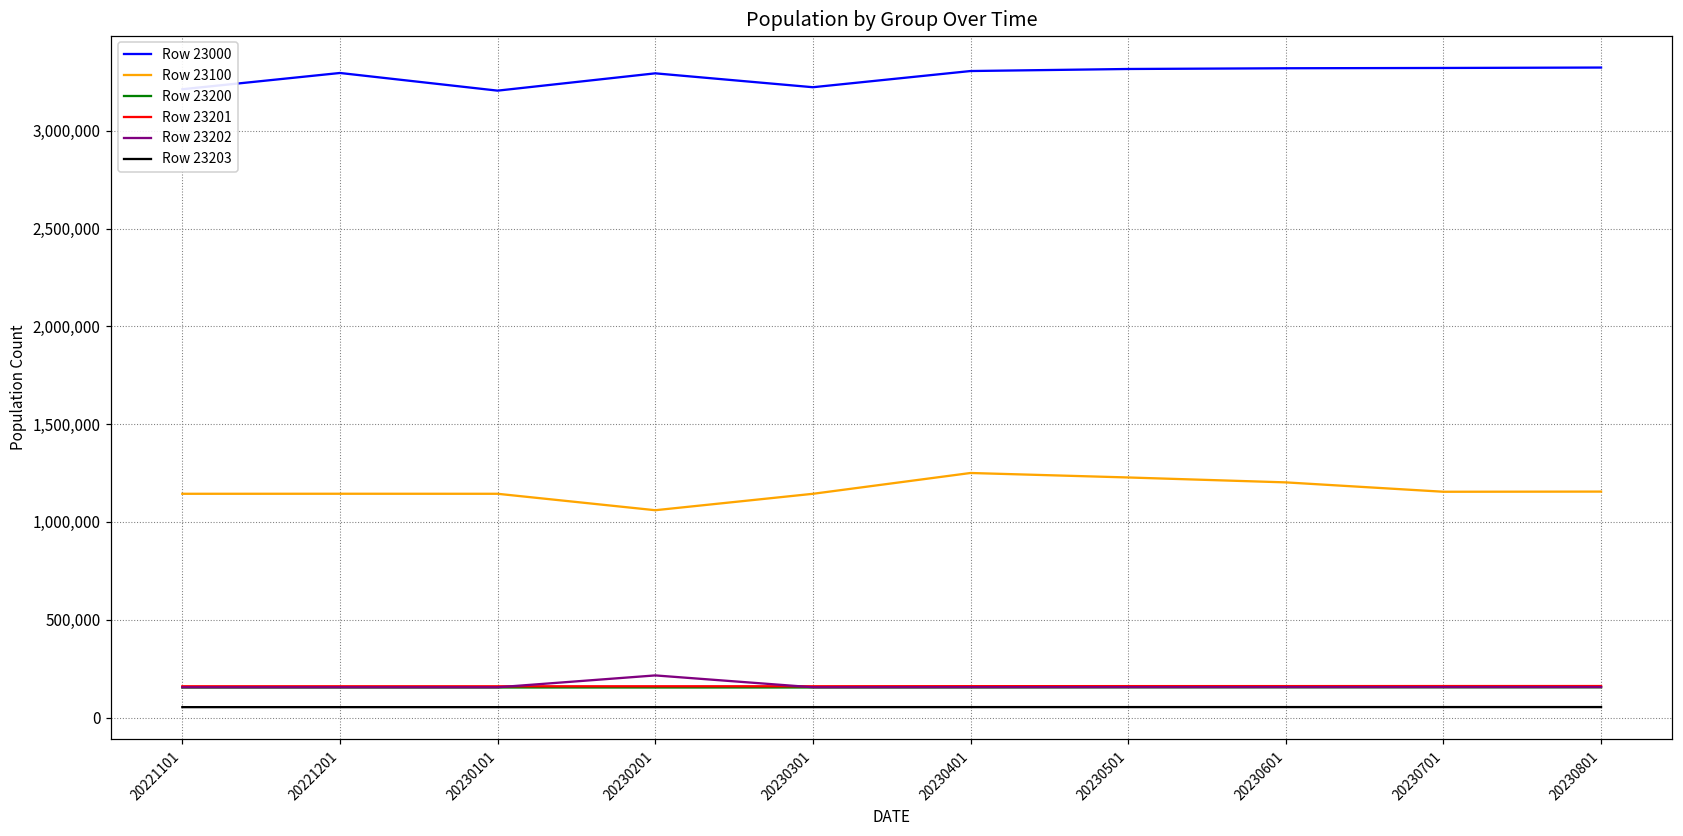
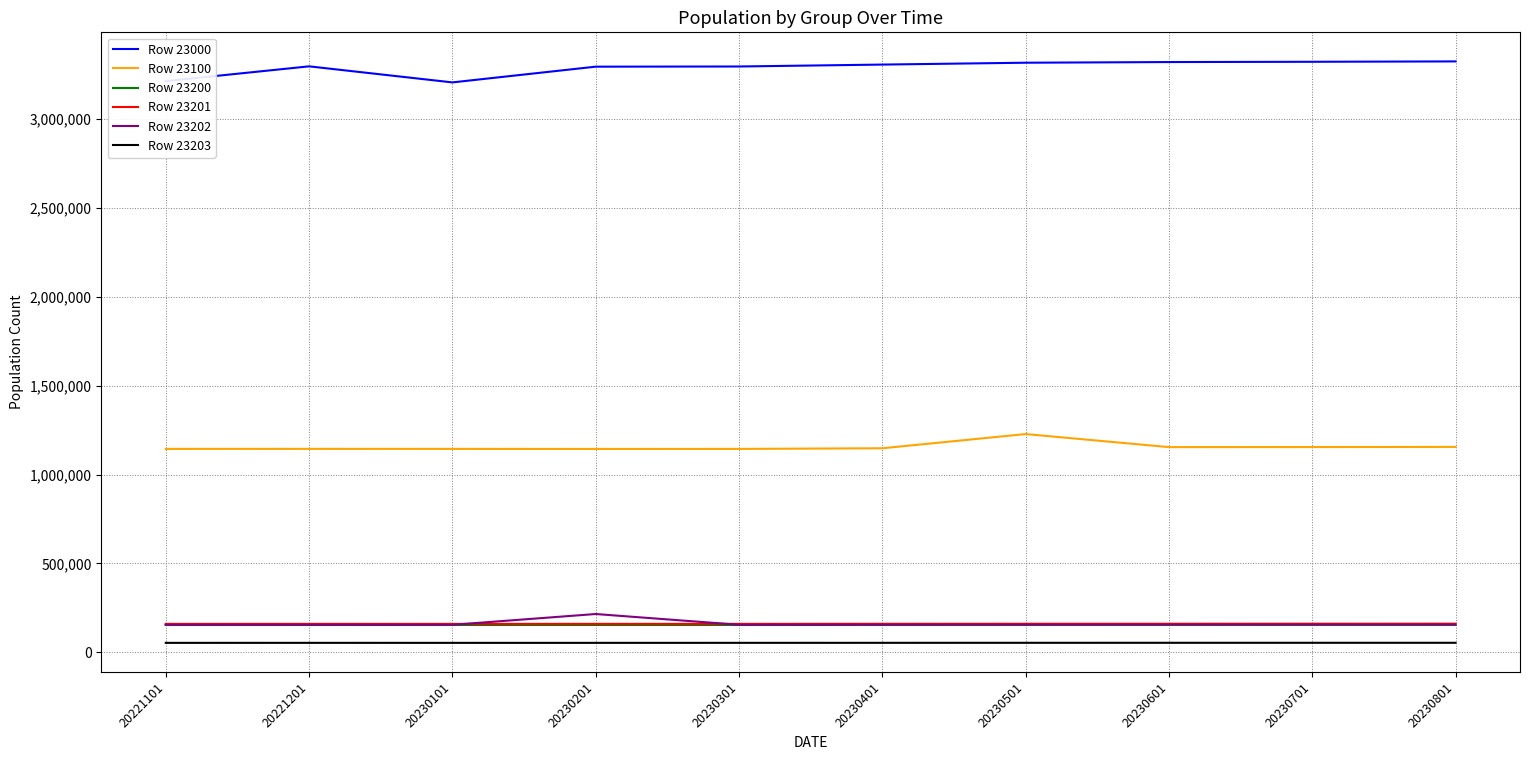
  {
    "Row 23000": {
      "20221201": "3,300,000",
      "20230101": "3,210,000",
      "20230201": "3,290,000",
-     "20230301": "3,220,000",
+     "20230301": "3,290,000",
      "20230401": "3,310,000",
      "20230501": "3,320,000",
      "20230601": "3,320,000",
      "20230701": "3,320,000",
      "20230801": "3,320,000"
    },
    "Row 23100": {
      "20221101": "1,140,000",
      "20221201": "1,140,000",
      "20230101": "1,140,000",
-     "20230201": "1,060,000",
+     "20230201": "1,140,000",
      "20230301": "1,140,000",
-     "20230401": "1,250,000",
+     "20230401": "1,150,000",
      "20230501": "1,230,000",
-     "20230601": "1,200,000",
+     "20230601": "1,150,000",
      "20230701": "1,150,000",
      "20230801": "1,160,000"
    },
    "Row 23202": {
      "20230201": "220,000"
    },
    "Row 23203": {
      "20221101": "50,000",
      "20221201": "50,000",
      "20230101": "50,000",
      "20230201": "50,000",
      "20230301": "50,000",
      "20230401": "50,000",
      "20230501": "50,000",
      "20230601": "50,000",
      "20230701": "50,000",
      "20230801": "50,000"
    }
  }
